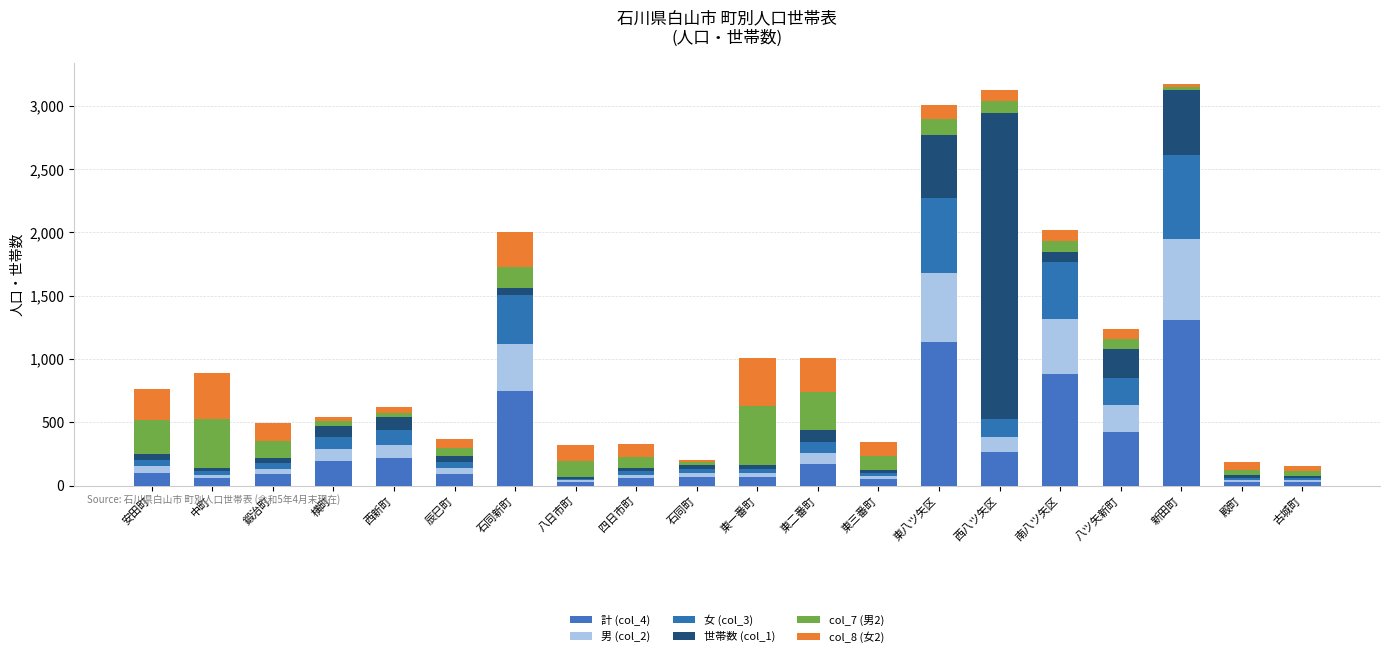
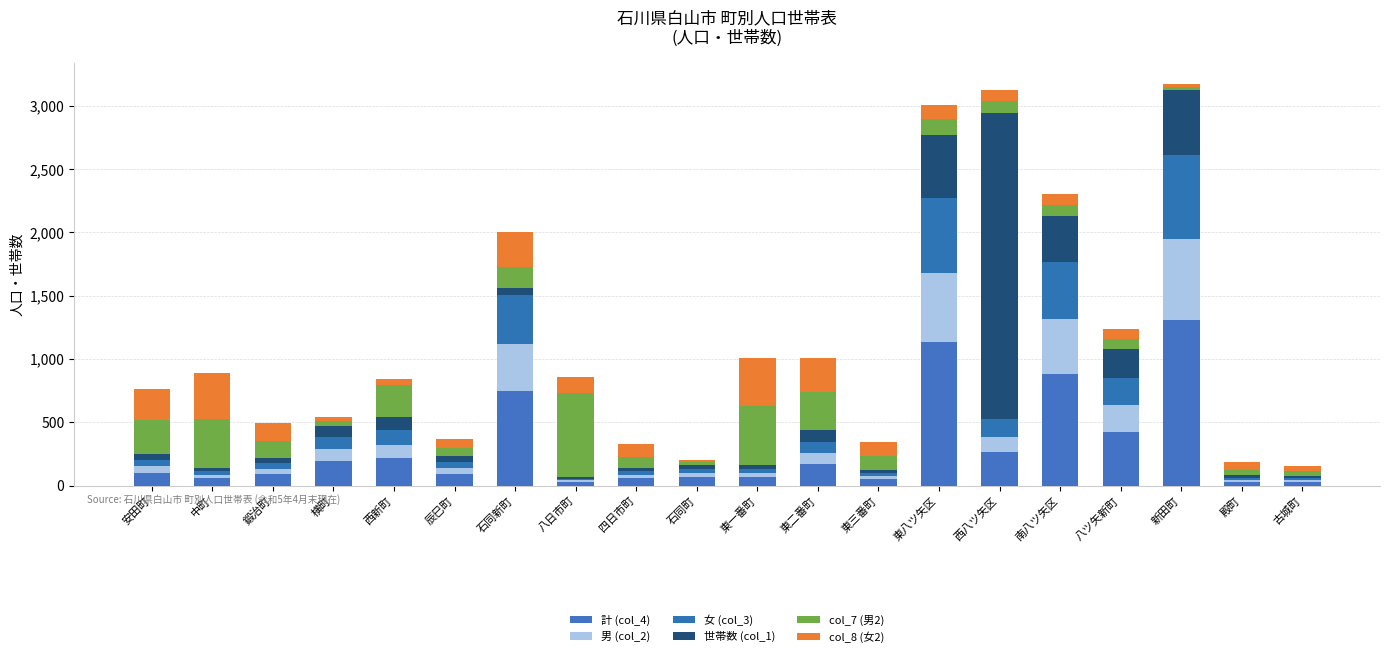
  {
    "男 (col_2)": {
      "安田町": "50",
      "中町": "30",
      "鍛治町": "40",
      "横町": "90",
      "西新町": "100",
      "辰巳町": "40",
      "石同新町": "370",
      "四日市町": "20",
      "石同町": "30",
      "東一番町": "30",
      "東二番町": "90",
      "東三番町": "20",
      "東八ツ矢区": "540",
      "西八ツ矢区": "120",
      "南八ツ矢区": "440",
      "八ツ矢新町": "210",
      "新田町": "640"
    },
    "世帯数 (col_1)": {
      "安田町": "50",
      "中町": "20",
      "鍛治町": "40",
      "横町": "90",
      "西新町": "100",
      "辰巳町": "50",
      "石同新町": "60",
      "四日市町": "20",
      "石同町": "30",
      "東一番町": "30",
      "東二番町": "90",
      "東三番町": "20",
      "東八ツ矢区": "500",
      "西八ツ矢区": "2,420",
-     "南八ツ矢区": "80",
+     "南八ツ矢区": "370",
      "八ツ矢新町": "230",
      "新田町": "510",
      "殿町": "20"
    },
    "col_7 (男2)": {
      "安田町": "270",
      "中町": "390",
      "鍛治町": "130",
      "横町": "40",
-     "西新町": "30",
+     "西新町": "260",
      "辰巳町": "60",
      "石同新町": "170",
-     "八日市町": "120",
+     "八日市町": "660",
      "四日市町": "90",
      "石同町": "30",
      "東一番町": "470",
      "東二番町": "300",
      "東三番町": "110",
      "東八ツ矢区": "130",
      "西八ツ矢区": "90",
      "南八ツ矢区": "90",
      "八ツ矢新町": "70",
      "新田町": "30",
      "殿町": "50",
      "古城町": "40"
    },
    "col_8 (女2)": {
      "安田町": "250",
      "中町": "360",
      "鍛治町": "150",
      "横町": "30",
      "西新町": "50",
      "辰巳町": "70",
      "石同新町": "280",
      "八日市町": "130",
      "四日市町": "100",
      "東一番町": "380",
      "東二番町": "280",
      "東三番町": "110",
      "東八ツ矢区": "110",
      "西八ツ矢区": "90",
      "南八ツ矢区": "80",
      "八ツ矢新町": "80",
      "新田町": "30",
      "殿町": "60",
      "古城町": "40"
    }
  }
